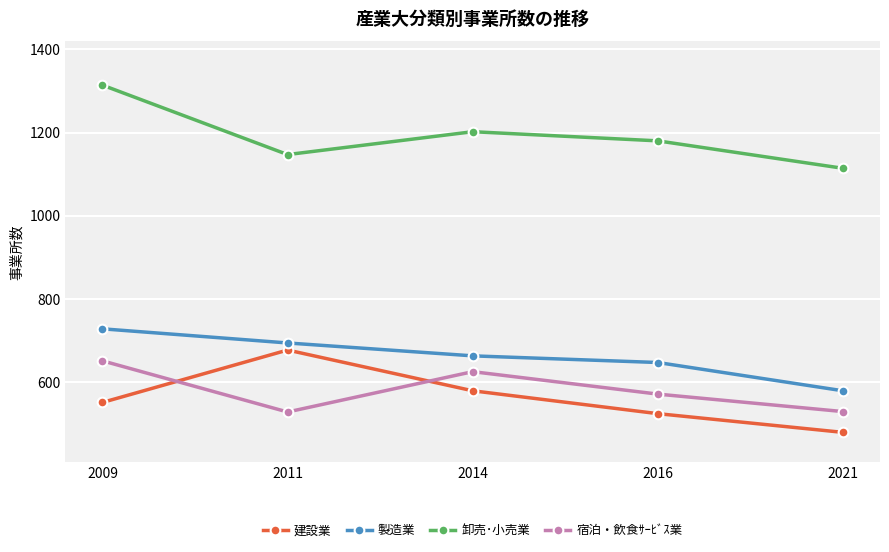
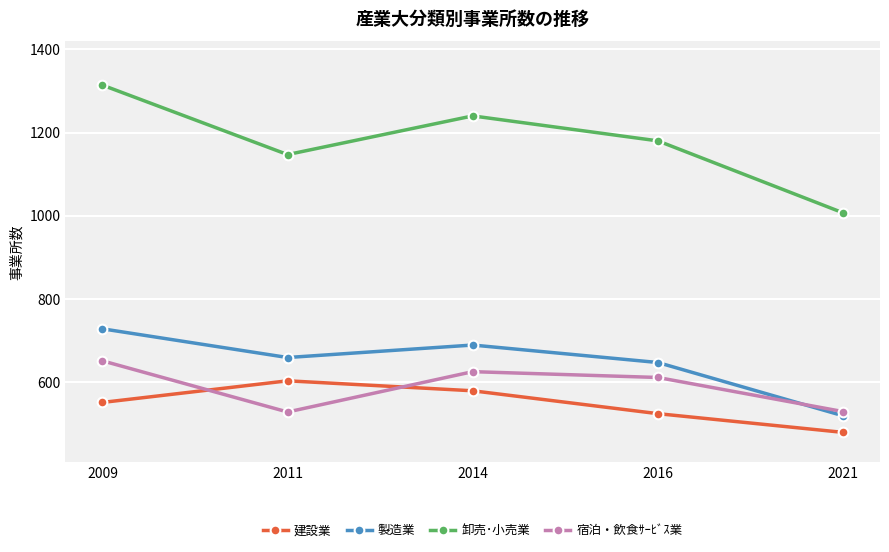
  {
    "建設業": {
      "2009": 550,
-     "2011": 680,
+     "2011": 600,
      "2014": 580,
      "2016": 520,
      "2021": 480
    },
    "製造業": {
      "2009": 730,
-     "2011": 690,
-     "2014": 660,
+     "2011": 660,
+     "2014": 690,
      "2016": 650,
-     "2021": 580
+     "2021": 520
    },
    "卸売･小売業": {
      "2009": 1310,
      "2011": 1150,
-     "2014": 1200,
+     "2014": 1240,
      "2016": 1180,
-     "2021": 1110
+     "2021": 1010
    },
    "宿泊・飲食ｻｰﾋﾞｽ業": {
      "2009": 650,
      "2011": 530,
      "2014": 630,
-     "2016": 570,
+     "2016": 610,
      "2021": 530
    }
  }
